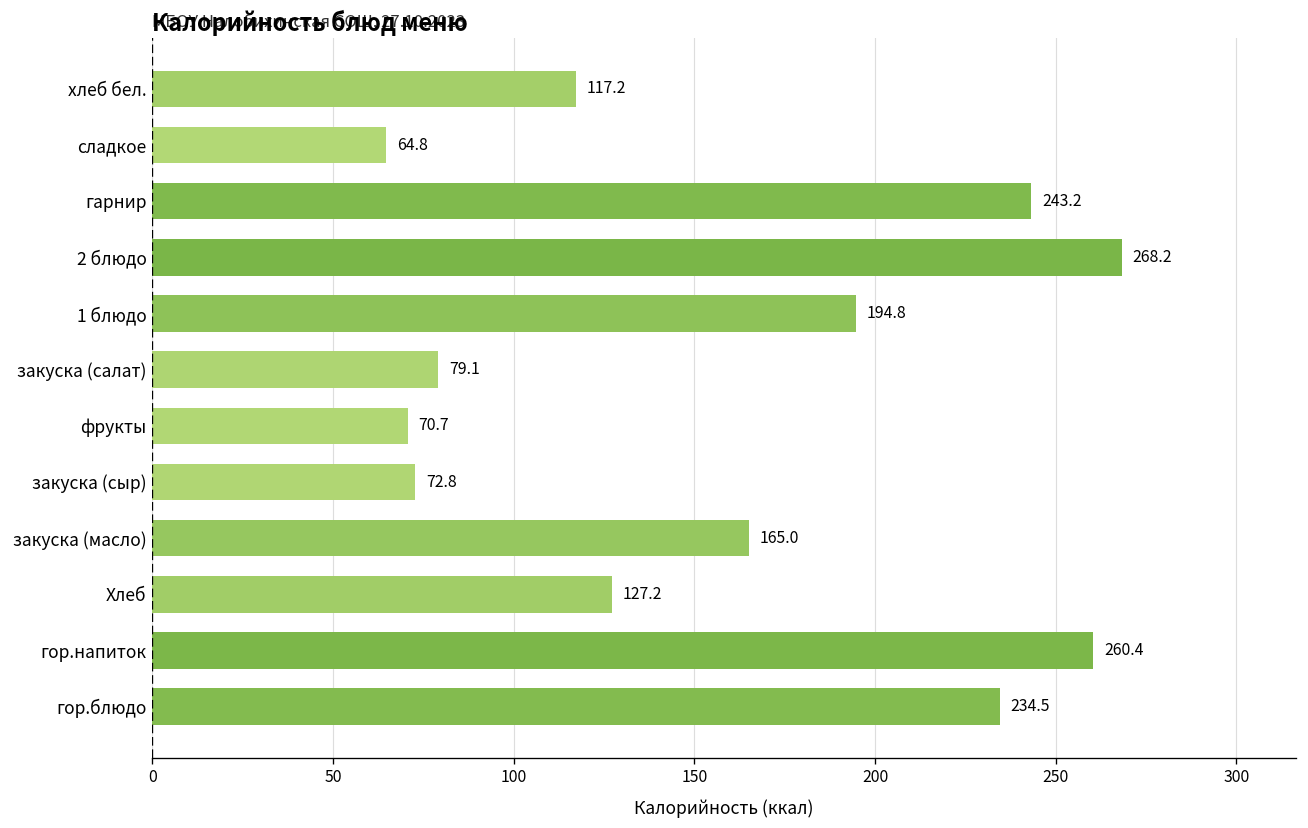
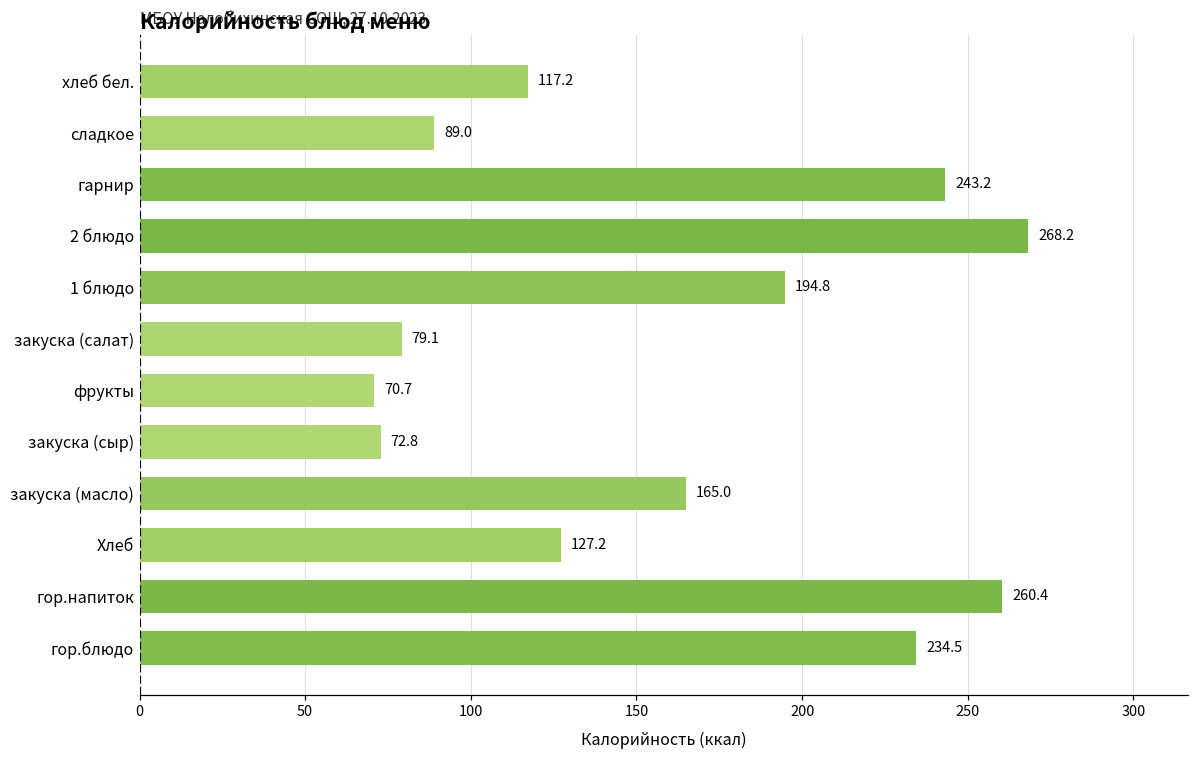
  {
    "хлеб бел.": 117.2,
-   "сладкое": 64.8,
+   "сладкое": 89.0,
    "гарнир": 243.2,
    "2 блюдо": 268.2,
    "1 блюдо": 194.8,
    "закуска (салат)": 79.1,
    "фрукты": 70.7,
    "закуска (сыр)": 72.8,
    "закуска (масло)": 165.0,
    "Хлеб": 127.2,
    "гор.напиток": 260.4,
    "гор.блюдо": 234.5
  }
